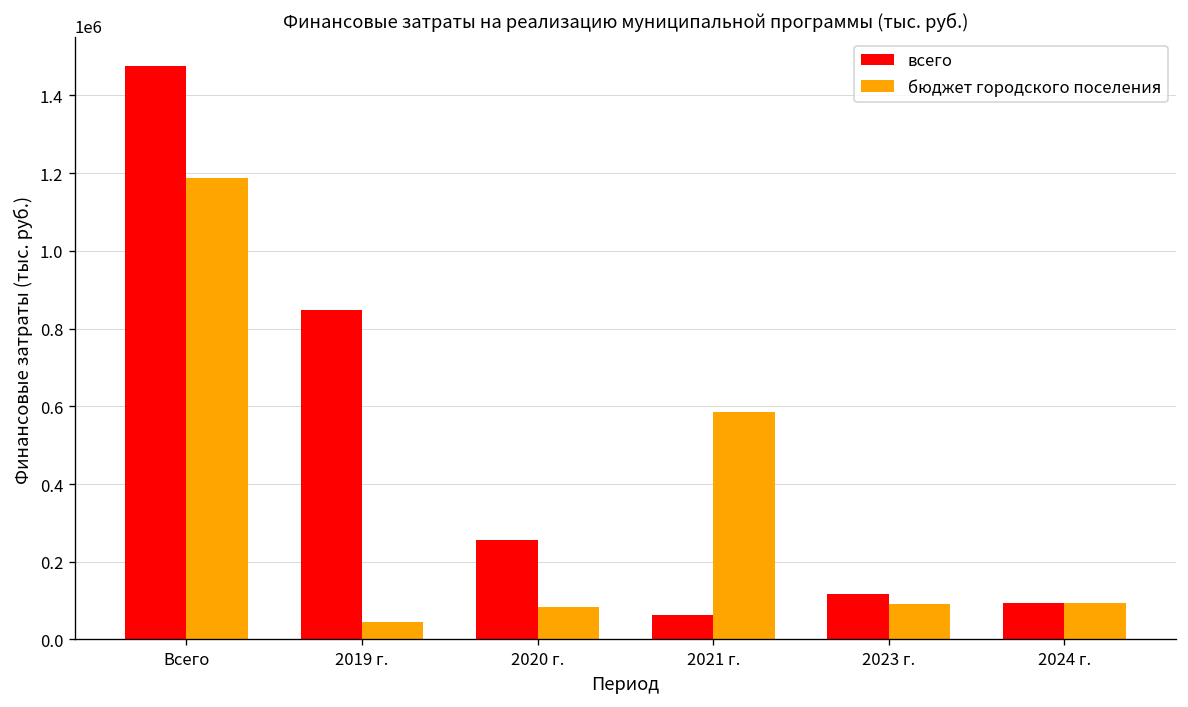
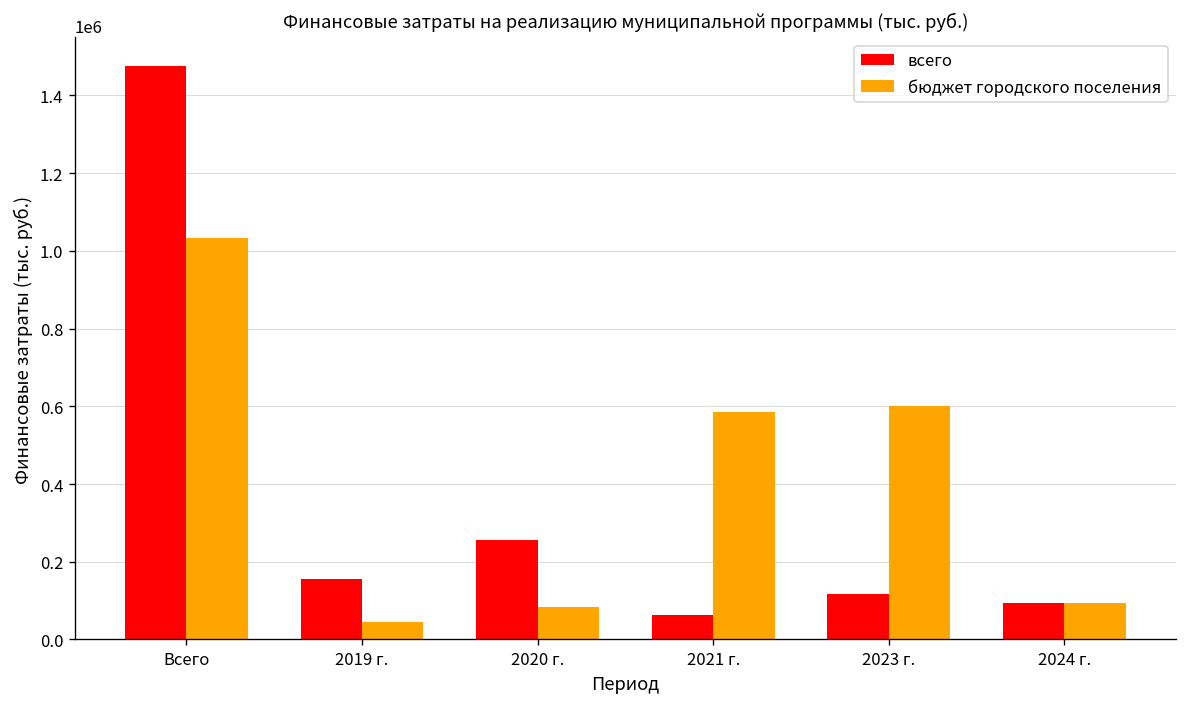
  {
    "всего": {
      "Всего": 1480000,
-     "2019 г.": 850000,
+     "2019 г.": 160000,
      "2020 г.": 260000,
      "2021 г.": 60000,
      "2023 г.": 120000,
      "2024 г.": 90000
    },
    "бюджет городского поселения": {
-     "Всего": 1190000,
+     "Всего": 1030000,
      "2019 г.": 40000,
      "2020 г.": 80000,
      "2021 г.": 590000,
-     "2023 г.": 90000,
+     "2023 г.": 600000,
      "2024 г.": 90000
    }
  }
